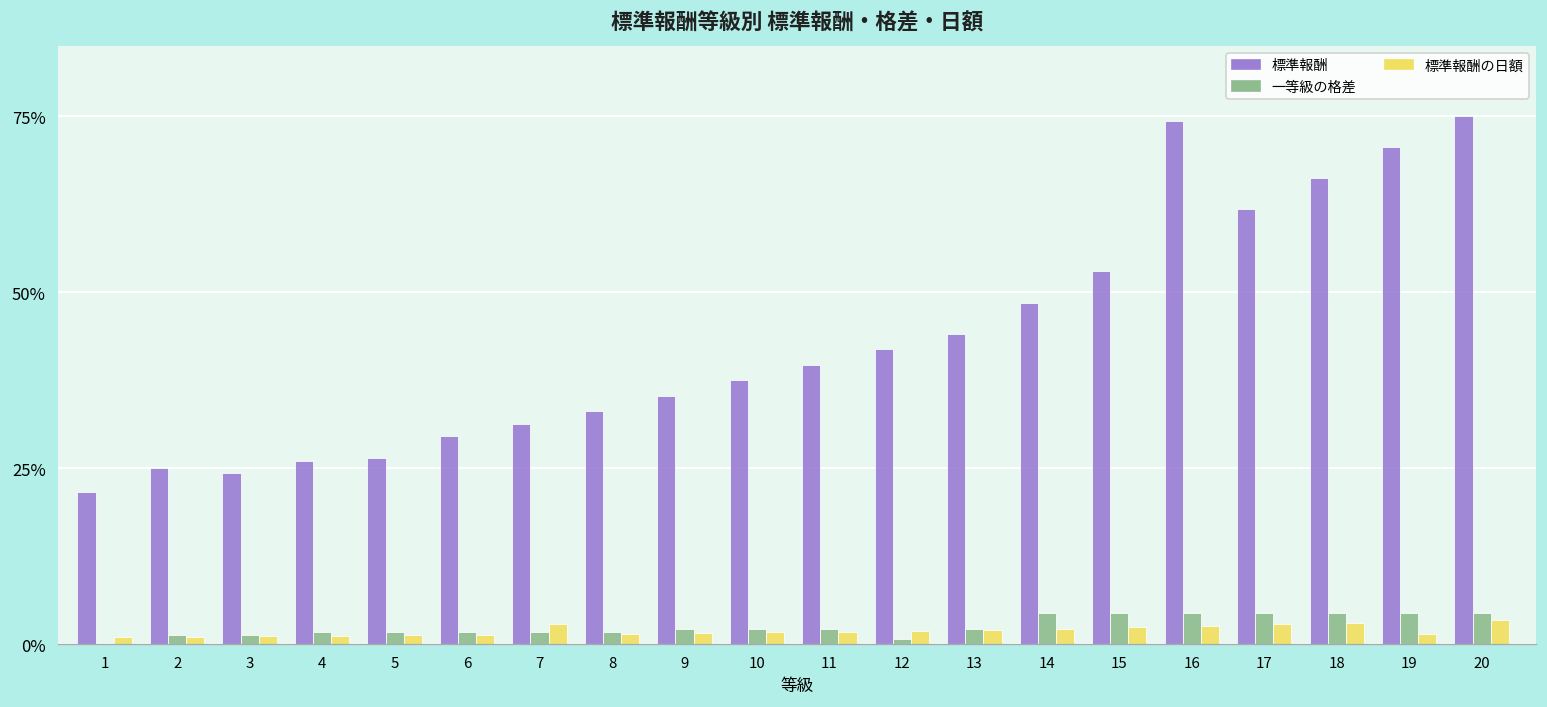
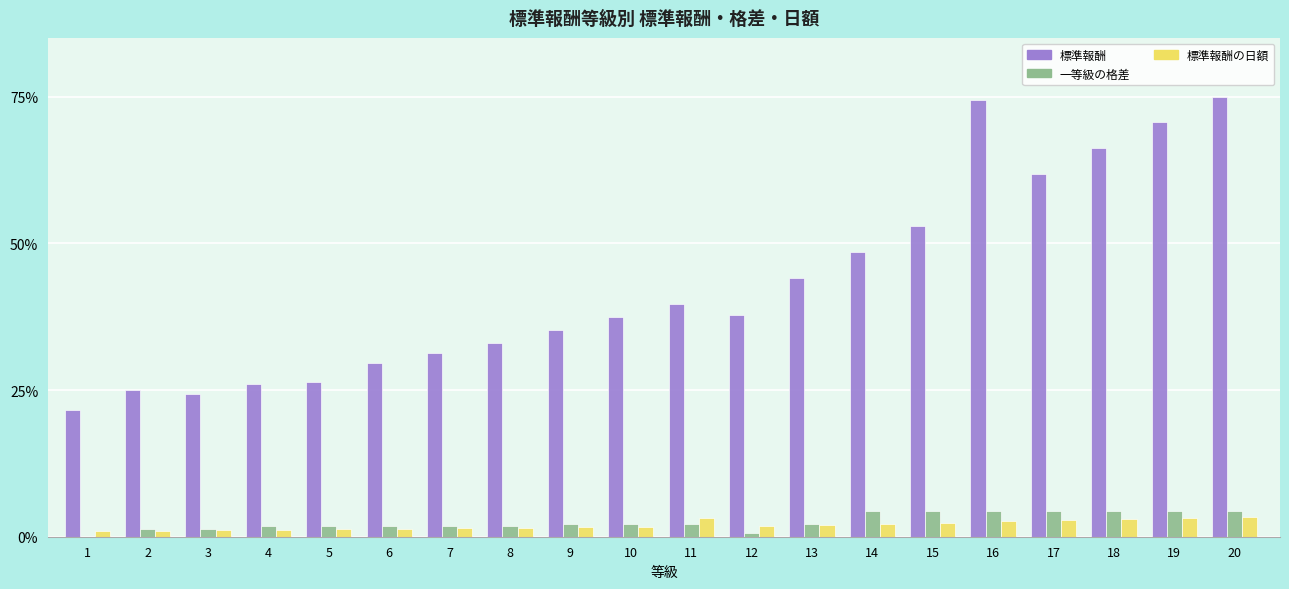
  {
    "標準報酬": {
      "1": "22%",
      "2": "25%",
      "3": "24%",
      "4": "26%",
      "5": "26%",
      "6": "30%",
      "7": "31%",
      "8": "33%",
      "9": "35%",
      "10": "38%",
      "11": "40%",
-     "12": "42%",
+     "12": "38%",
      "13": "44%",
      "14": "49%",
      "15": "53%",
      "16": "74%",
      "17": "62%",
      "18": "66%",
      "19": "71%",
      "20": "75%"
    },
    "一等級の格差": {
      "1": "0%",
      "2": "1%",
      "3": "1%",
      "4": "2%",
      "5": "2%",
      "6": "2%",
      "7": "2%",
      "8": "2%",
      "9": "2%",
      "10": "2%",
      "11": "2%",
      "12": "1%",
      "13": "2%",
      "14": "4%",
      "15": "4%",
      "16": "4%",
      "17": "4%",
      "18": "4%",
      "19": "4%",
      "20": "4%"
    },
    "標準報酬の日額": {
      "1": "1%",
      "2": "1%",
      "3": "1%",
      "4": "1%",
      "5": "1%",
      "6": "1%",
-     "7": "3%",
+     "7": "1%",
      "8": "2%",
      "9": "2%",
      "10": "2%",
-     "11": "2%",
+     "11": "3%",
      "12": "2%",
      "13": "2%",
      "14": "2%",
      "15": "2%",
      "16": "3%",
      "17": "3%",
      "18": "3%",
-     "19": "1%",
+     "19": "3%",
      "20": "3%"
    }
  }
